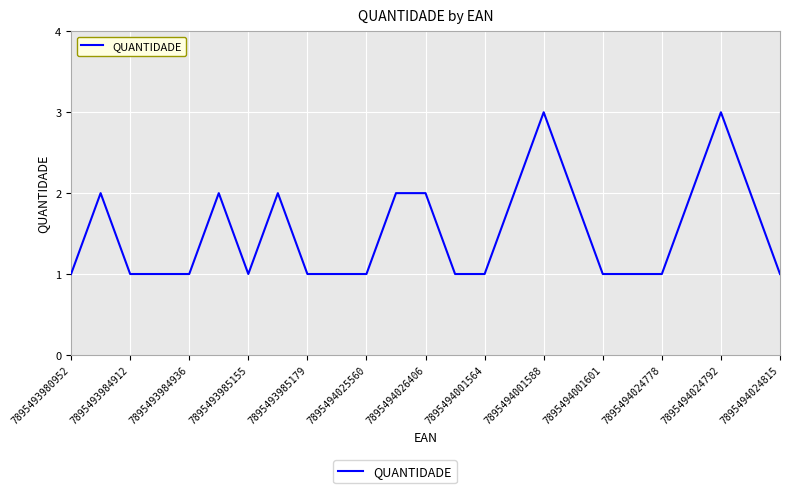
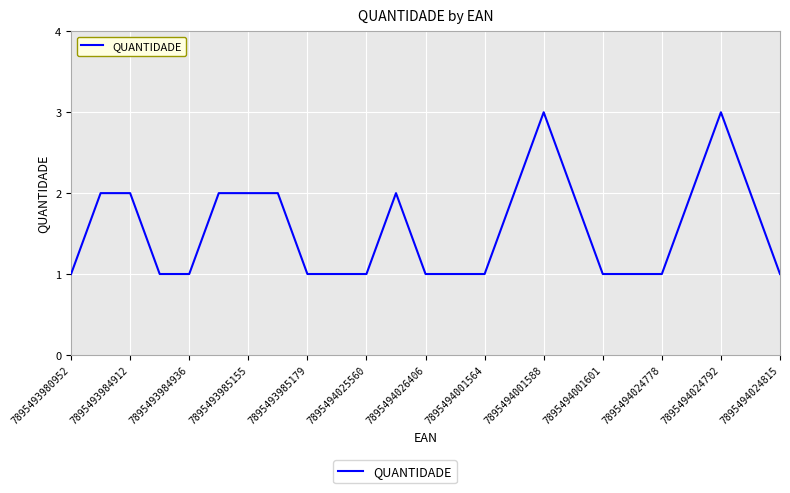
  {
    "7895493980952": 1,
-   "7895493984912": 1,
+   "7895493984912": 2,
    "7895493984936": 1,
-   "7895493985155": 1,
+   "7895493985155": 2,
    "7895493985179": 1,
    "7895494025560": 1,
-   "7895494026406": 2,
+   "7895494026406": 1,
    "7895494001564": 1,
    "7895494001588": 3,
    "7895494001601": 1,
    "7895494024778": 1,
    "7895494024792": 3,
    "7895494024815": 1
  }
